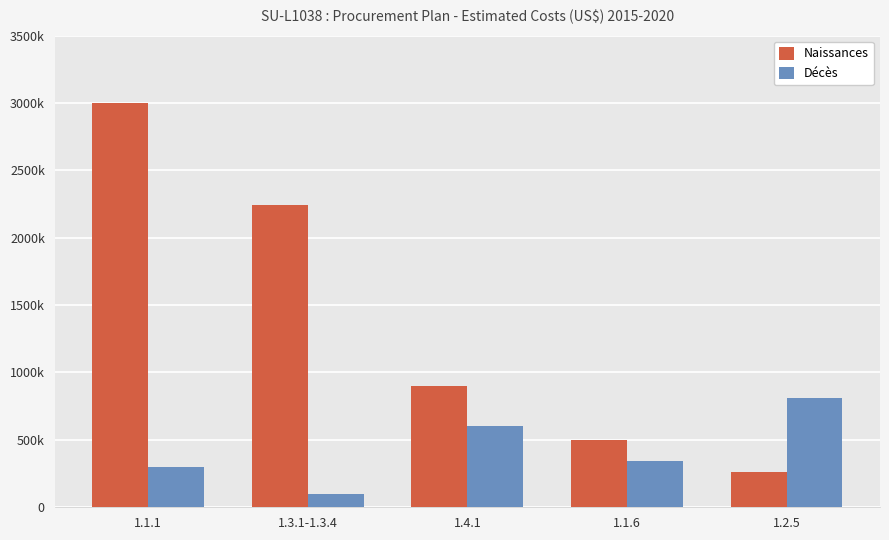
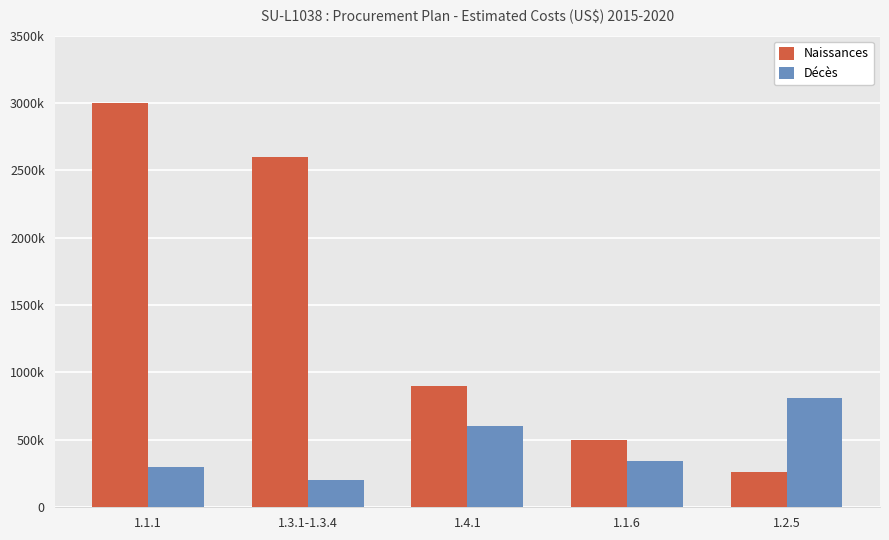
  {
    "Naissances": {
      "1.1.1": 3000000,
-     "1.3.1-1.3.4": 2240000,
+     "1.3.1-1.3.4": 2600000,
      "1.4.1": 900000,
      "1.1.6": 500000,
      "1.2.5": 260000
    },
    "Décès": {
      "1.1.1": 300000,
-     "1.3.1-1.3.4": 100000,
+     "1.3.1-1.3.4": 200000,
      "1.4.1": 600000,
      "1.1.6": 350000,
      "1.2.5": 810000
    }
  }
